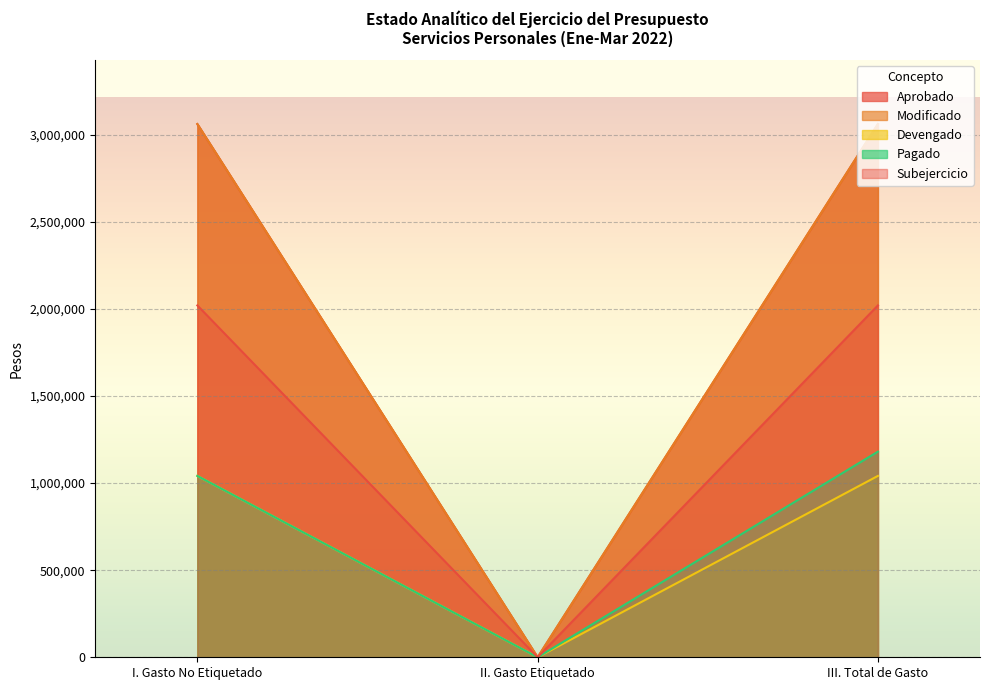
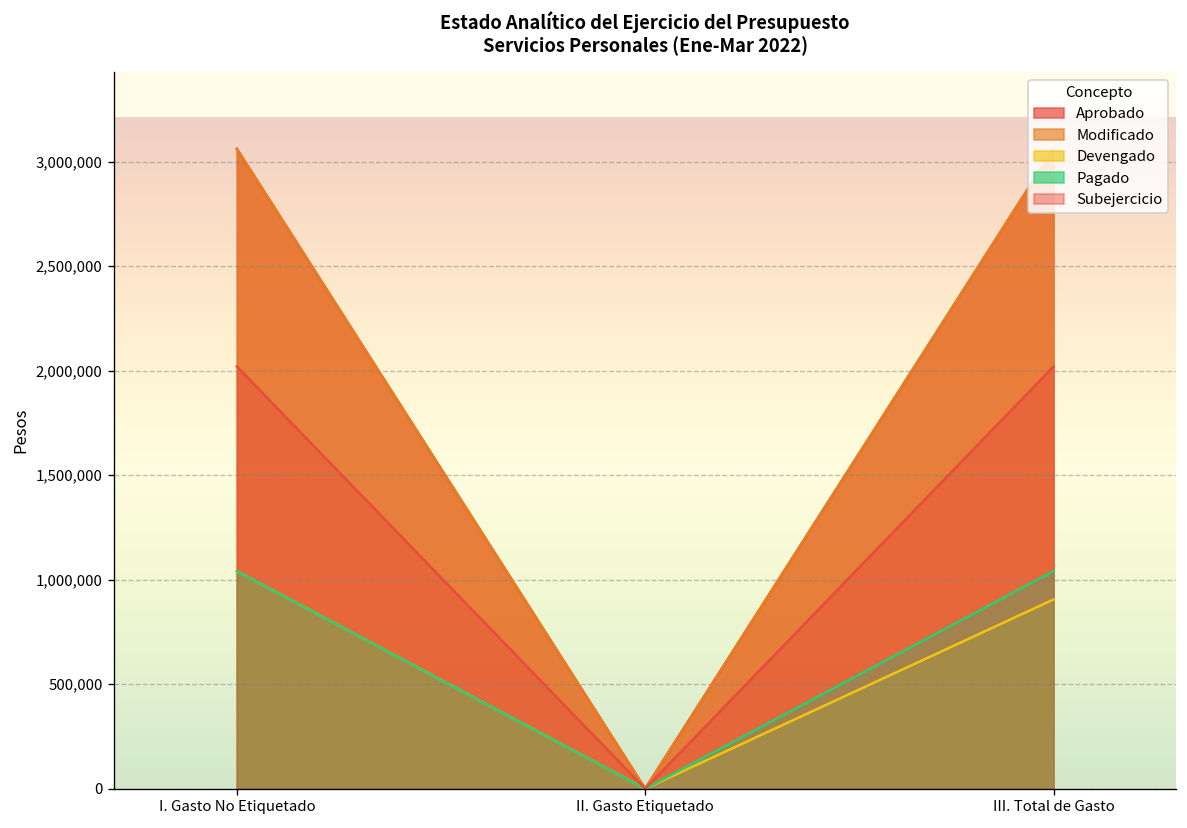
  {
    "Devengado": {
-     "III. Total de Gasto": "1,040,000"
+     "III. Total de Gasto": "910,000"
    },
    "Pagado": {
-     "III. Total de Gasto": "1,180,000"
+     "III. Total de Gasto": "1,040,000"
    }
  }
